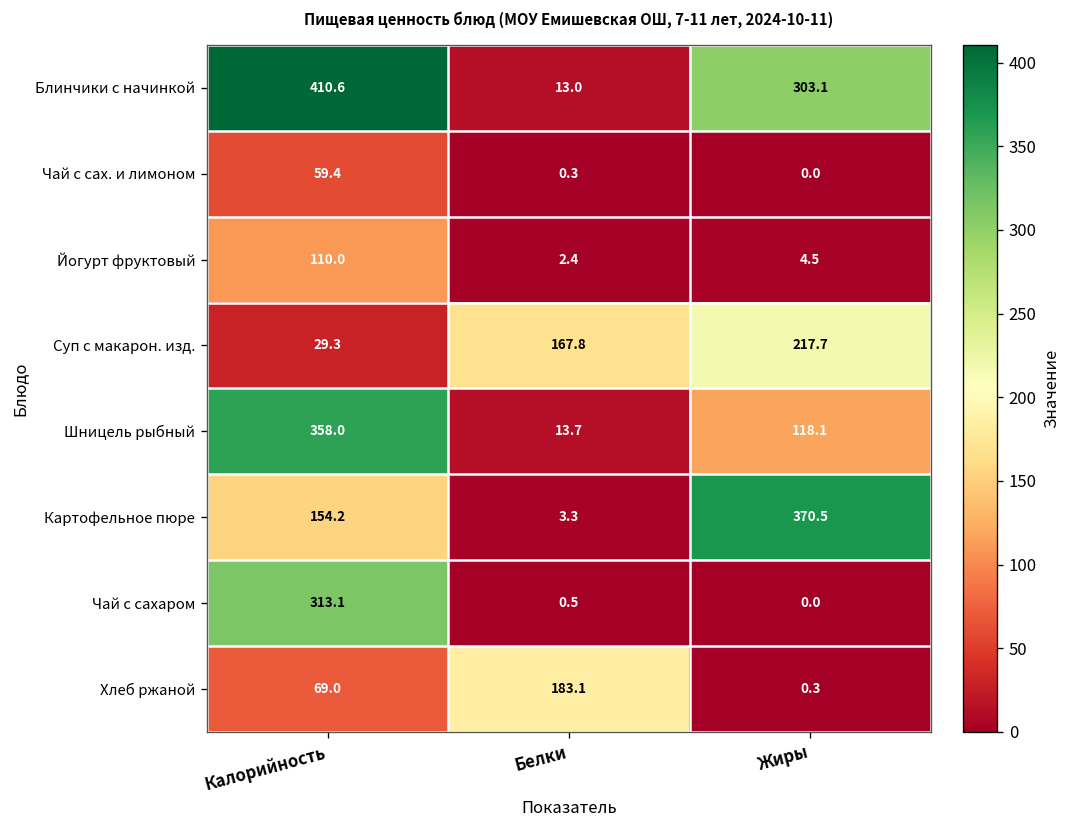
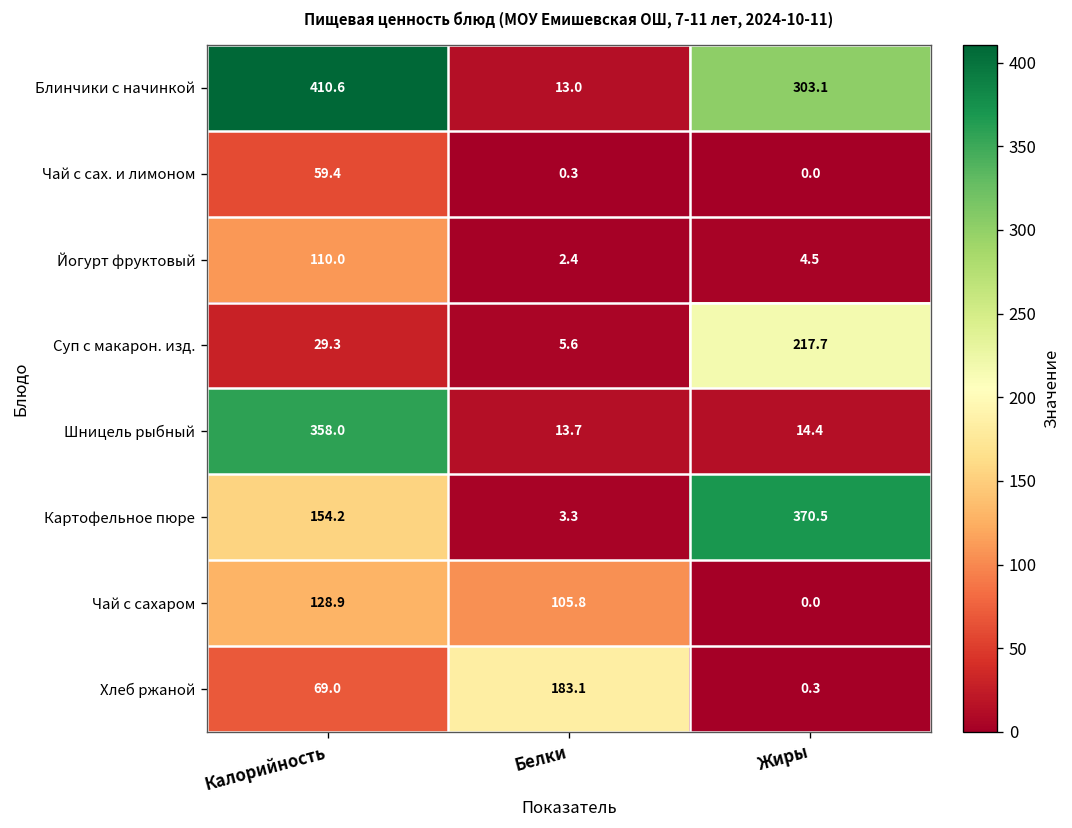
  {
    "Блинчики с начинкой": {
      "Калорийность": 410.6,
      "Белки": 13.0,
      "Жиры": 303.1
    },
    "Чай с сах. и лимоном": {
      "Калорийность": 59.4,
      "Белки": 0.3,
      "Жиры": 0.0
    },
    "Йогурт фруктовый": {
      "Калорийность": 110.0,
      "Белки": 2.4,
      "Жиры": 4.5
    },
    "Суп с макарон. изд.": {
      "Калорийность": 29.3,
-     "Белки": 167.8,
+     "Белки": 5.6,
      "Жиры": 217.7
    },
    "Шницель рыбный": {
      "Калорийность": 358.0,
      "Белки": 13.7,
-     "Жиры": 118.1
+     "Жиры": 14.4
    },
    "Картофельное пюре": {
      "Калорийность": 154.2,
      "Белки": 3.3,
      "Жиры": 370.5
    },
    "Чай с сахаром": {
-     "Калорийность": 313.1,
-     "Белки": 0.5,
+     "Калорийность": 128.9,
+     "Белки": 105.8,
      "Жиры": 0.0
    },
    "Хлеб ржаной": {
      "Калорийность": 69.0,
      "Белки": 183.1,
      "Жиры": 0.3
    }
  }
